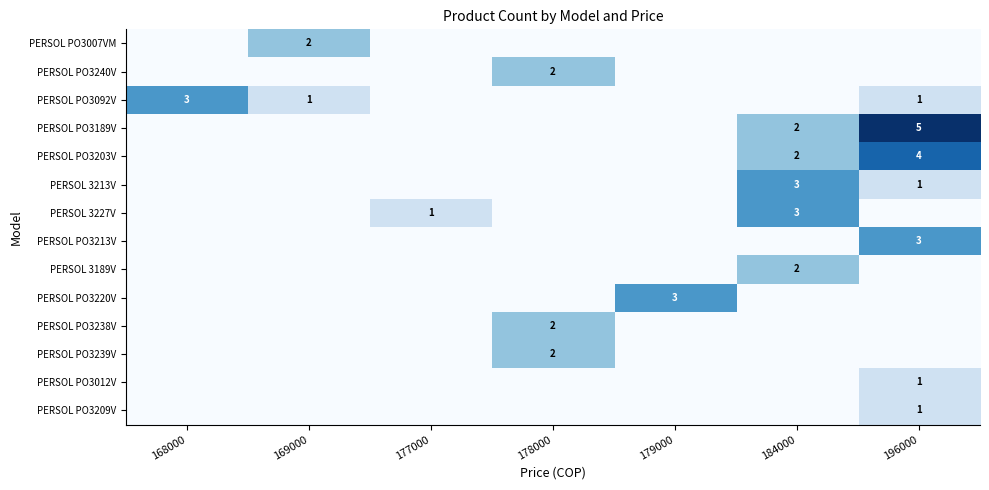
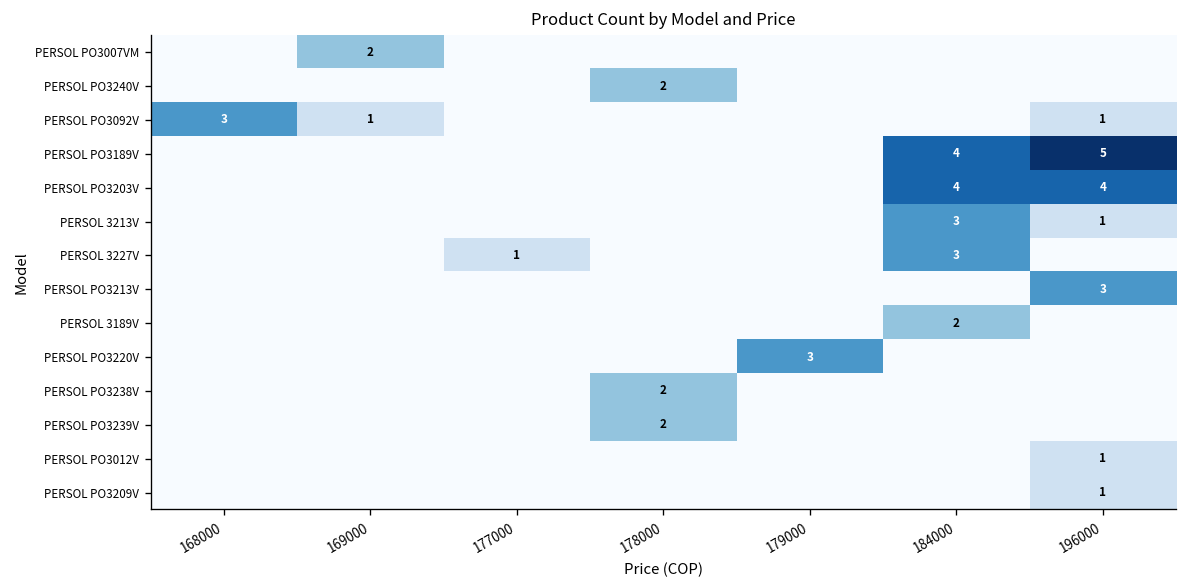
  {
    "PERSOL PO3007VM": {
      "169000": 2
    },
    "PERSOL PO3240V": {
      "178000": 2
    },
    "PERSOL PO3092V": {
      "168000": 3,
      "169000": 1,
      "196000": 1
    },
    "PERSOL PO3189V": {
-     "184000": 2,
+     "184000": 4,
      "196000": 5
    },
    "PERSOL PO3203V": {
-     "184000": 2,
+     "184000": 4,
      "196000": 4
    },
    "PERSOL 3213V": {
      "184000": 3,
      "196000": 1
    },
    "PERSOL 3227V": {
      "177000": 1,
      "184000": 3
    },
    "PERSOL PO3213V": {
      "196000": 3
    },
    "PERSOL 3189V": {
      "184000": 2
    },
    "PERSOL PO3220V": {
      "179000": 3
    },
    "PERSOL PO3238V": {
      "178000": 2
    },
    "PERSOL PO3239V": {
      "178000": 2
    },
    "PERSOL PO3012V": {
      "196000": 1
    },
    "PERSOL PO3209V": {
      "196000": 1
    }
  }
